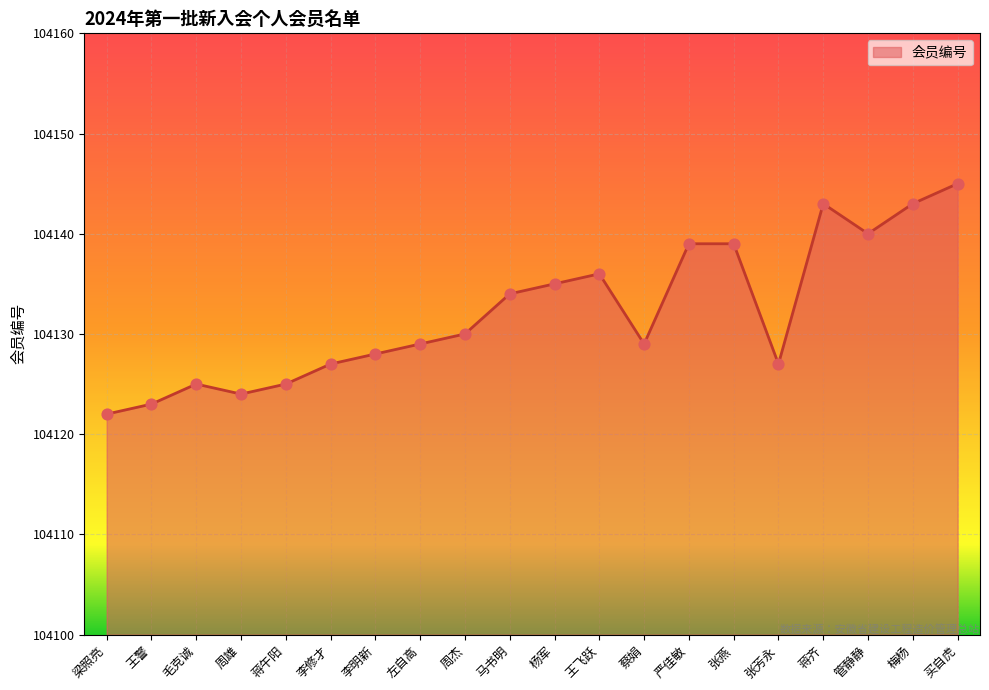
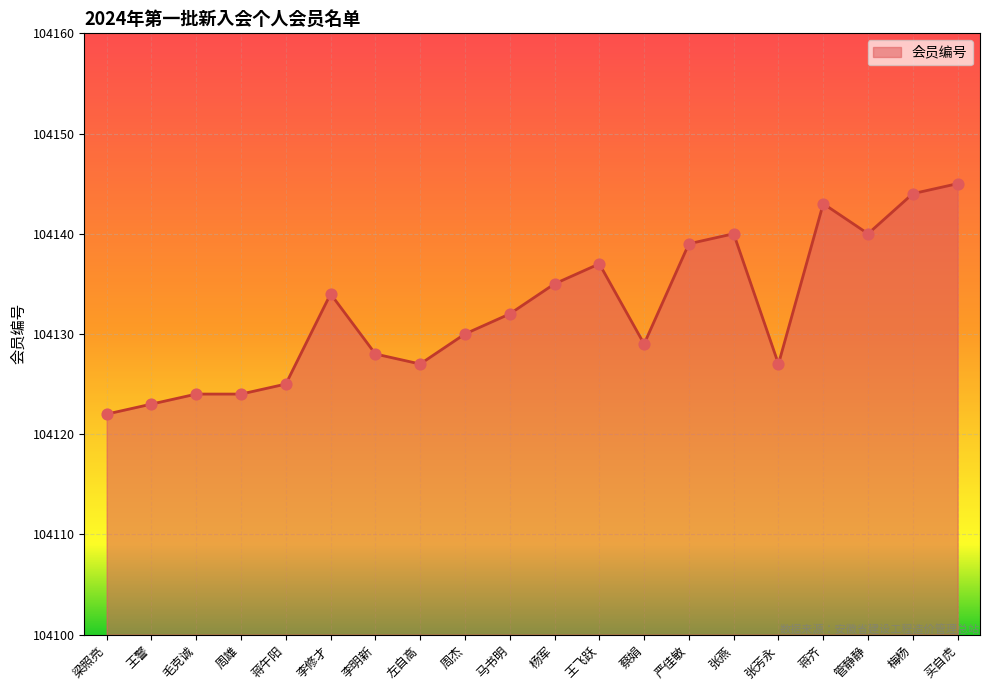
  {
    "梁照亮": 104122,
    "王警": 104123,
-   "毛克诚": 104125,
+   "毛克诚": 104124,
    "周雄": 104124,
    "蒋午阳": 104125,
-   "李修才": 104127,
+   "李修才": 104134,
    "李明新": 104128,
-   "左自高": 104129,
+   "左自高": 104127,
    "周杰": 104130,
-   "马书明": 104134,
+   "马书明": 104132,
    "杨军": 104135,
-   "王飞跃": 104136,
+   "王飞跃": 104137,
    "蔡娟": 104129,
    "严佳敏": 104139,
-   "张燕": 104139,
+   "张燕": 104140,
    "张芳永": 104127,
    "蒋齐": 104143,
    "管静静": 104140,
-   "梅杨": 104143,
+   "梅杨": 104144,
    "买自虎": 104145
  }
